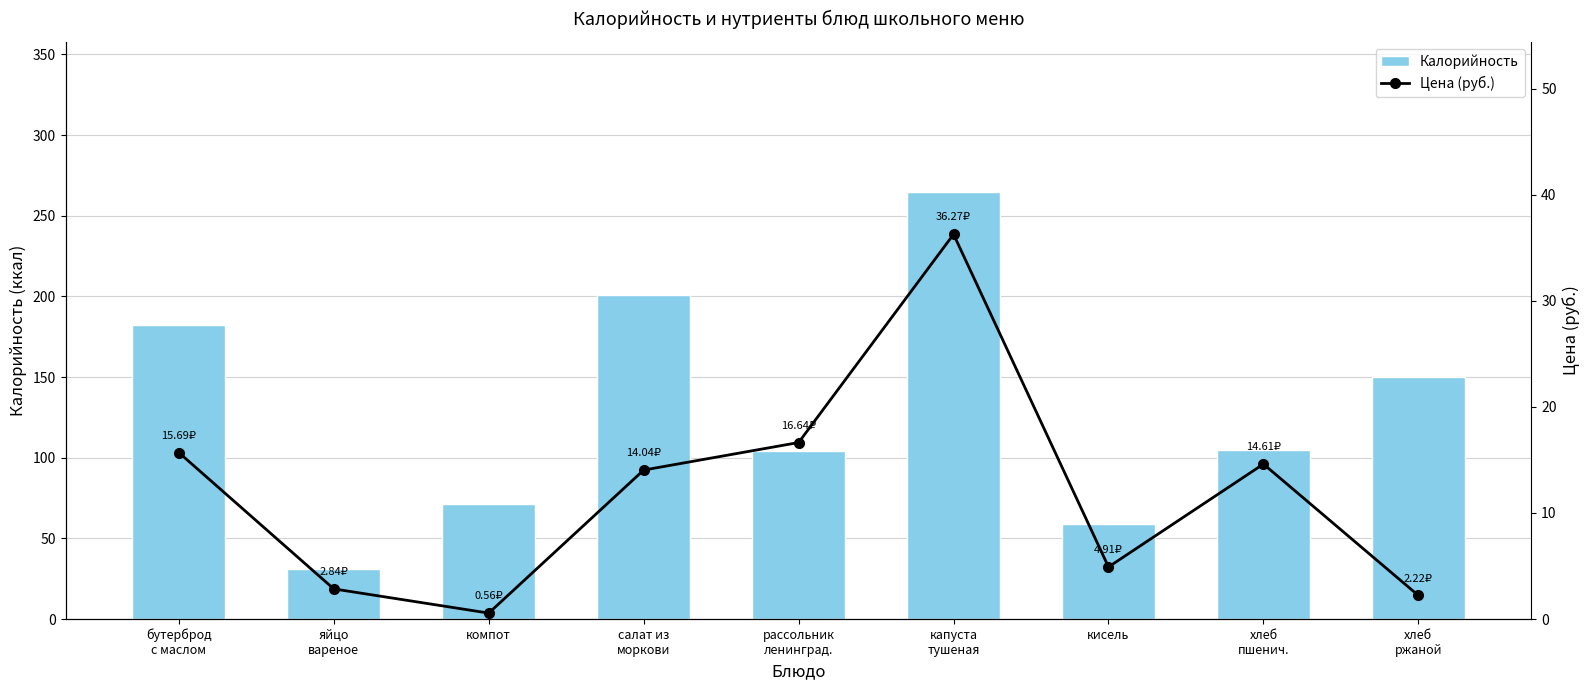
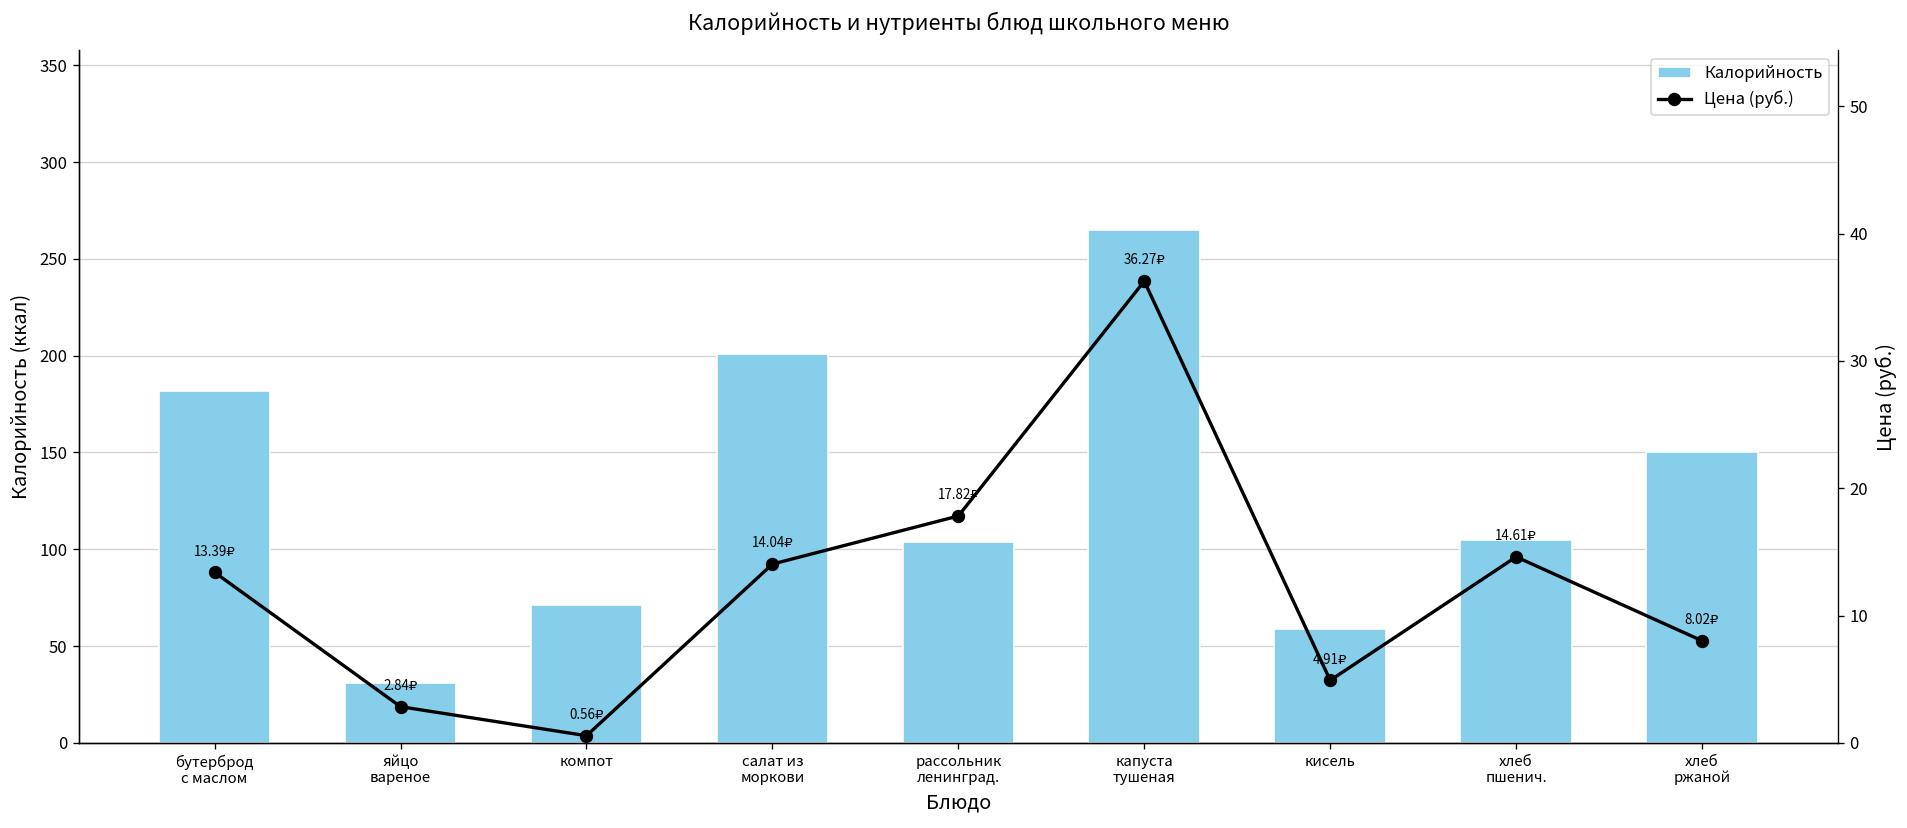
  {
    "Цена (руб.)": {
-     "бутерброд с маслом": "15.69₽",
+     "бутерброд с маслом": "13.39₽",
      "яйцо вареное": "2.84₽",
      "компот": "0.56₽",
      "салат из моркови": "14.04₽",
-     "рассольник ленинград.": "16.64₽",
+     "рассольник ленинград.": "17.82₽",
      "капуста тушеная": "36.27₽",
      "кисель": "4.91₽",
      "хлеб пшенич.": "14.61₽",
-     "хлеб ржаной": "2.22₽"
+     "хлеб ржаной": "8.02₽"
    }
  }
